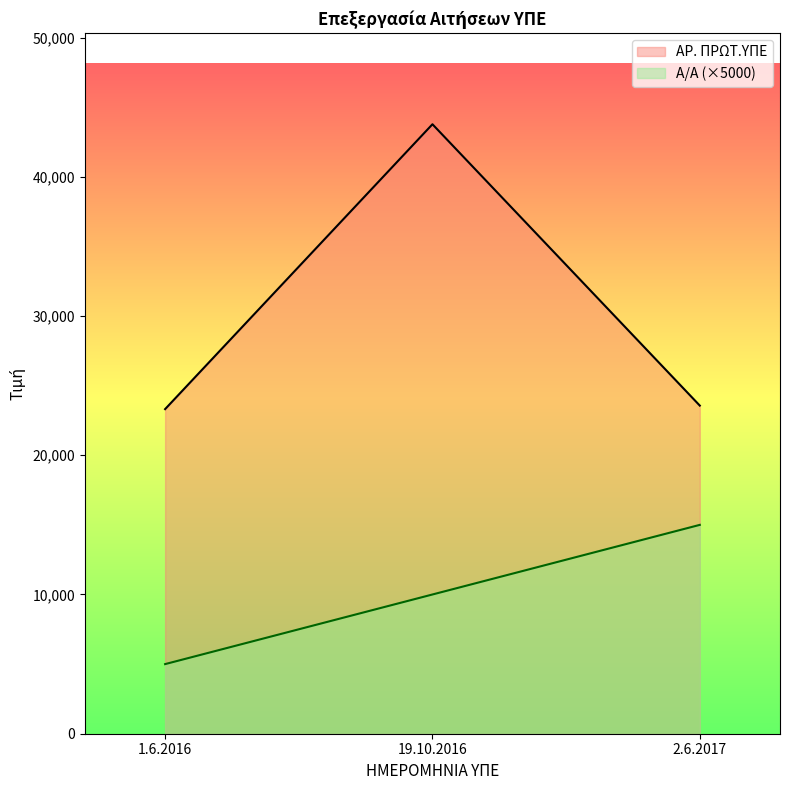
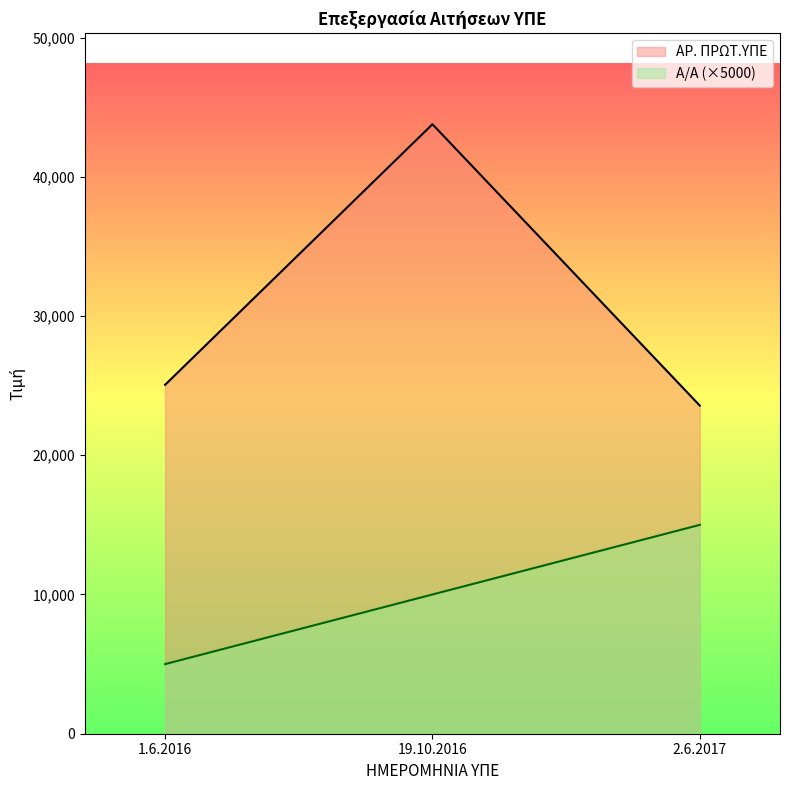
  {
    "ΑΡ. ΠΡΩΤ.ΥΠΕ": {
-     "1.6.2016": "23,300",
+     "1.6.2016": "25,100",
      "19.10.2016": "43,800",
      "2.6.2017": "23,600"
    },
    "Α/Α (×5000)": {
      "1.6.2016": "5,000",
      "19.10.2016": "10,000",
      "2.6.2017": "15,000"
    }
  }
